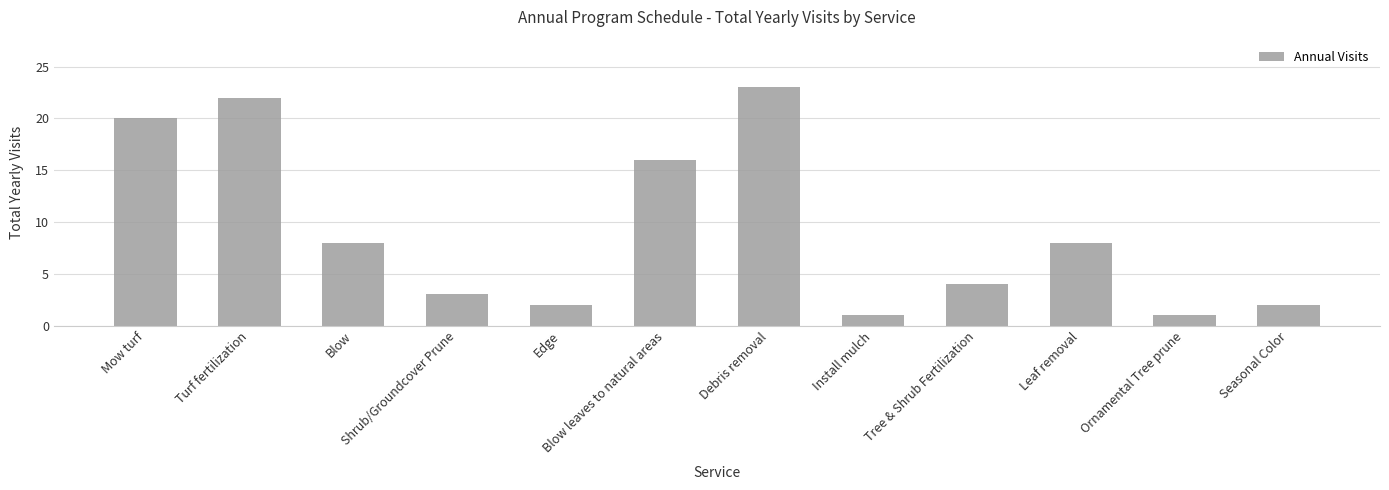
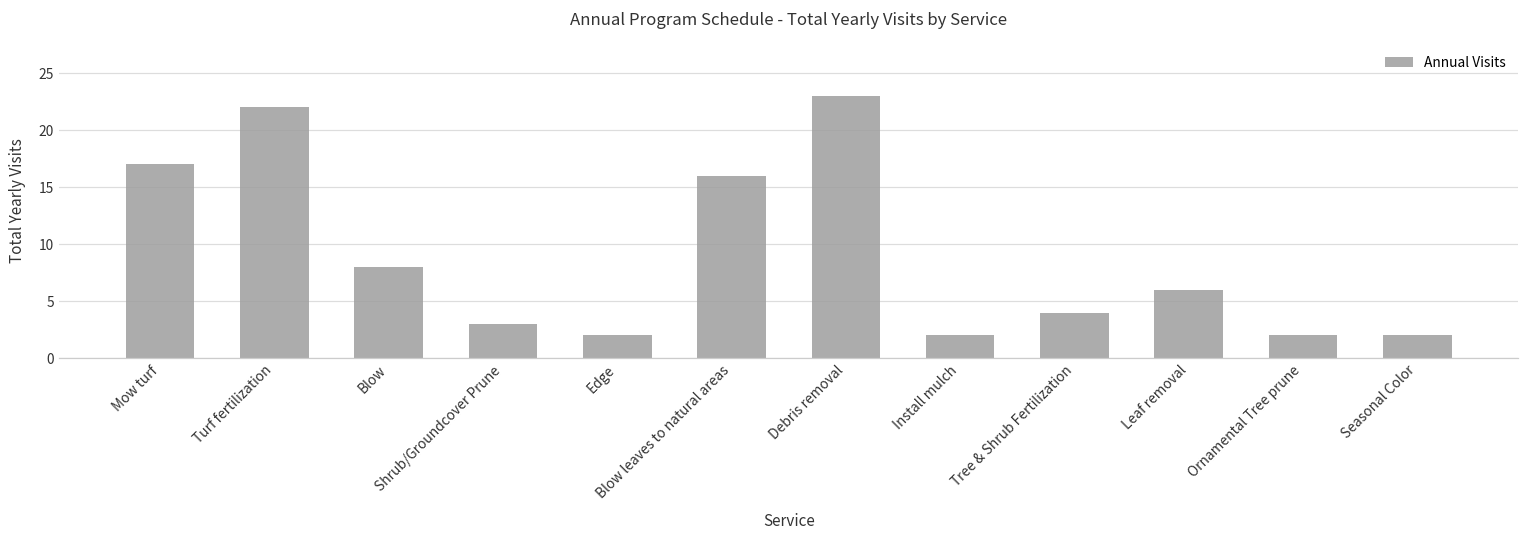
  {
-   "Mow turf": 20,
+   "Mow turf": 17,
    "Turf fertilization": 22,
    "Blow": 8,
    "Shrub/Groundcover Prune": 3,
    "Edge": 2,
    "Blow leaves to natural areas": 16,
    "Debris removal": 23,
-   "Install mulch": 1,
+   "Install mulch": 2,
    "Tree & Shrub Fertilization": 4,
-   "Leaf removal": 8,
-   "Ornamental Tree prune": 1,
+   "Leaf removal": 6,
+   "Ornamental Tree prune": 2,
    "Seasonal Color": 2
  }
